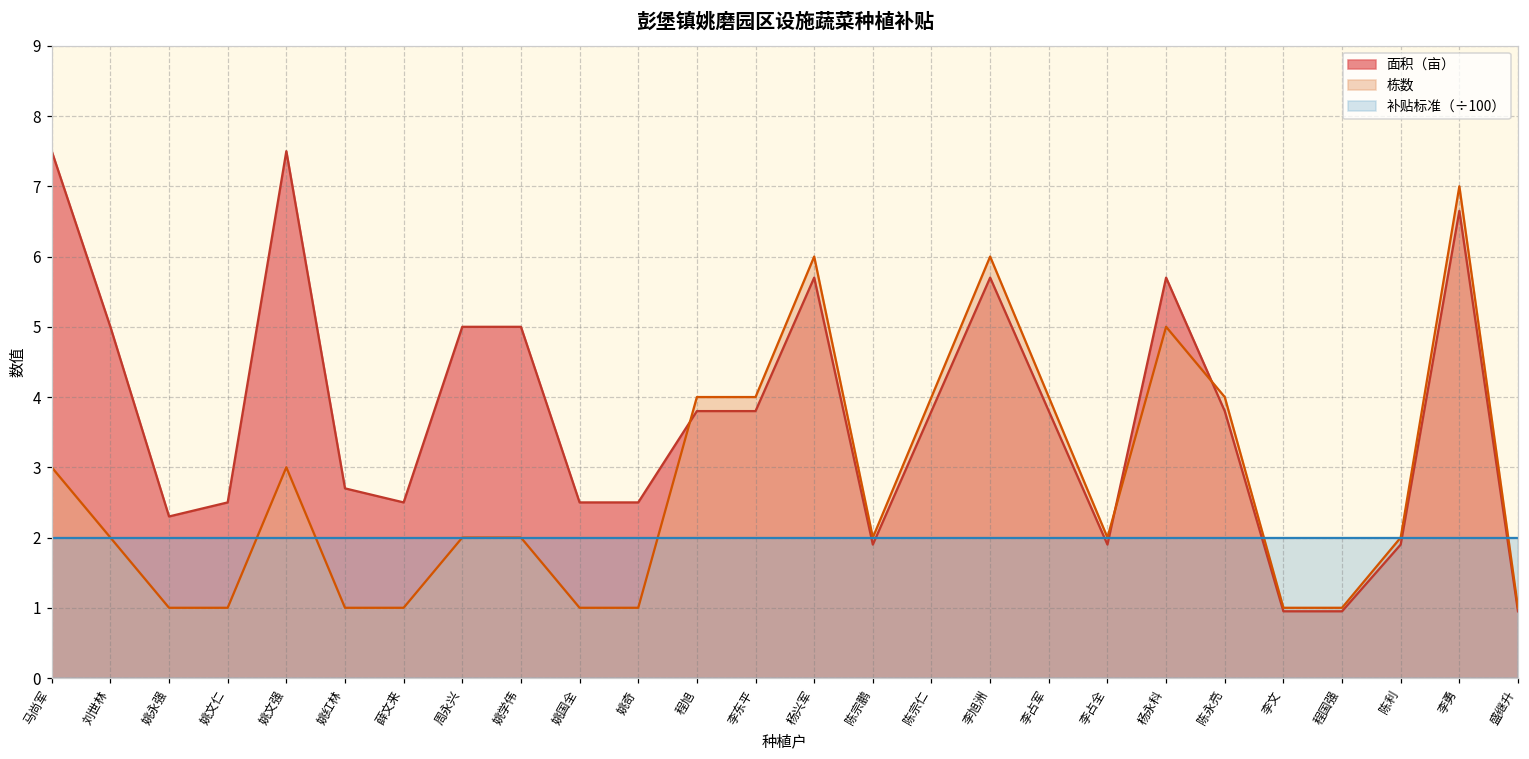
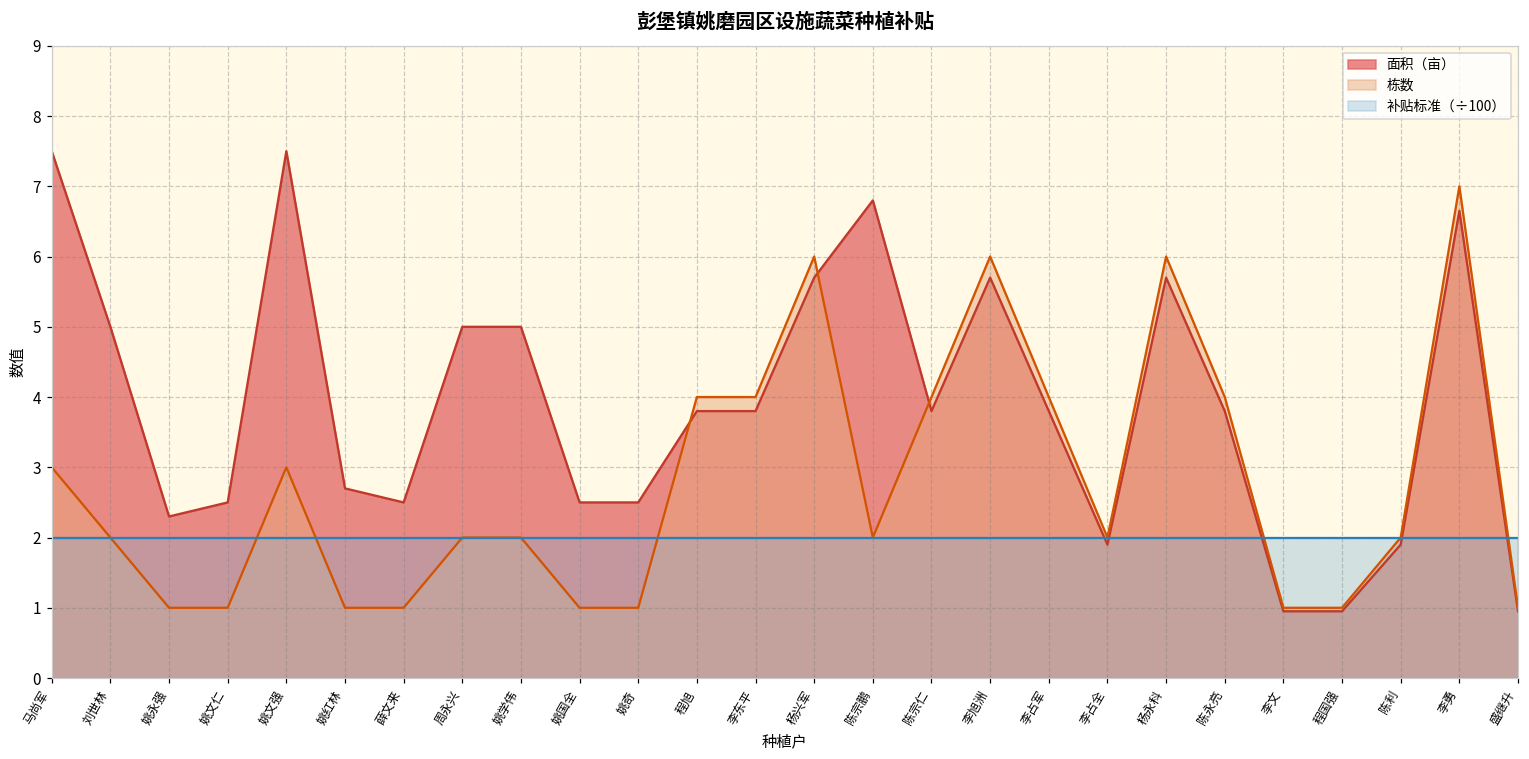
  {
    "面积（亩）": {
      "马尚军": 7.5,
      "刘世林": 5.0,
      "姚永强": 2.3,
      "姚文仁": 2.5,
      "姚文强": 7.5,
      "姚红林": 2.7,
      "薛文来": 2.5,
      "周永兴": 5.0,
      "姚学伟": 5.0,
      "姚国全": 2.5,
      "姚奇": 2.5,
      "程旭": 3.8,
      "李东平": 3.8,
      "杨兴军": 5.7,
-     "陈宗鹏": 1.9,
+     "陈宗鹏": 6.8,
      "陈宗仁": 3.8,
      "李旭洲": 5.7,
      "李占军": 3.8,
      "李占全": 1.9,
      "杨永科": 5.7,
      "陈永亮": 3.8,
      "李文": 1.0,
      "程国强": 1.0,
      "陈利": 1.9,
      "李勇": 6.7,
      "盛继升": 1.0
    },
    "栋数": {
      "马尚军": 3,
      "姚永强": 1,
      "姚文仁": 1,
      "姚文强": 3,
      "姚红林": 1,
      "薛文来": 1,
      "姚国全": 1,
      "姚奇": 1,
      "程旭": 4,
      "李东平": 4,
      "杨兴军": 6,
      "陈宗仁": 4,
      "李旭洲": 6,
      "李占军": 4,
-     "杨永科": 5,
+     "杨永科": 6,
      "陈永亮": 4,
      "李文": 1,
      "程国强": 1,
      "李勇": 7,
      "盛继升": 1
    },
    "补贴标准（÷100）": {
      "马尚军": 2.0,
      "姚永强": 2.0,
      "姚文仁": 2.0,
      "姚文强": 2.0,
      "姚红林": 2.0,
      "薛文来": 2.0,
      "姚国全": 2.0,
      "姚奇": 2.0,
      "程旭": 2.0,
      "李东平": 2.0,
      "杨兴军": 2.0,
      "陈宗仁": 2.0,
      "李旭洲": 2.0,
      "李占军": 2.0,
      "杨永科": 2.0,
      "陈永亮": 2.0,
      "李文": 2.0,
      "程国强": 2.0,
      "李勇": 2.0,
      "盛继升": 2.0
    }
  }
